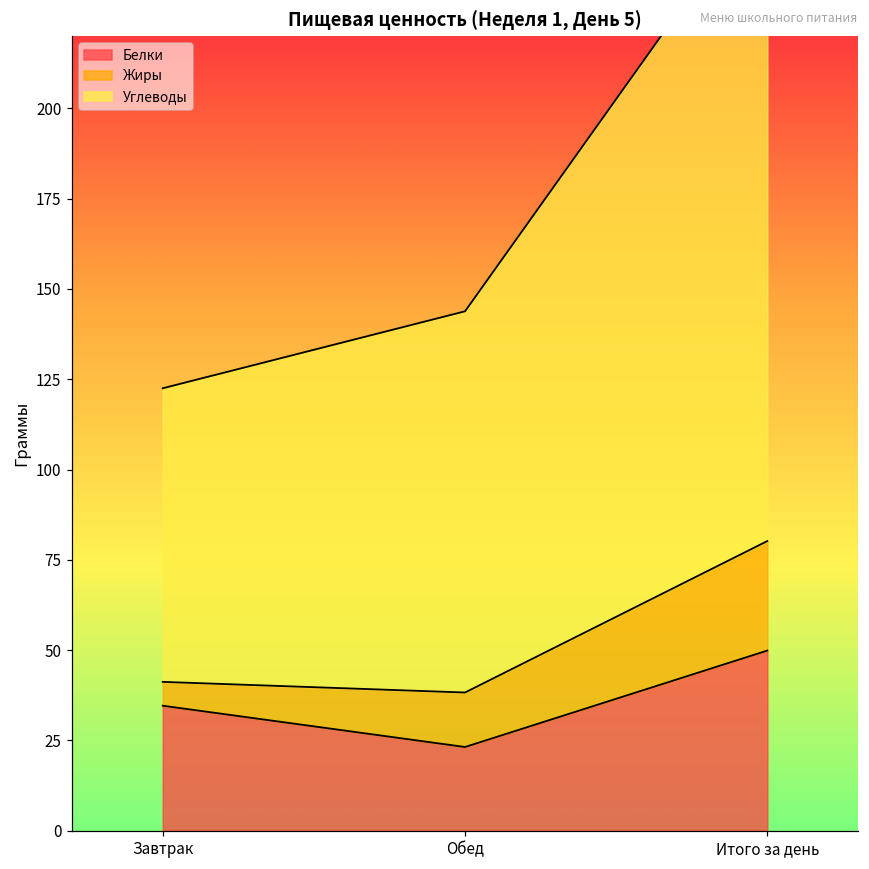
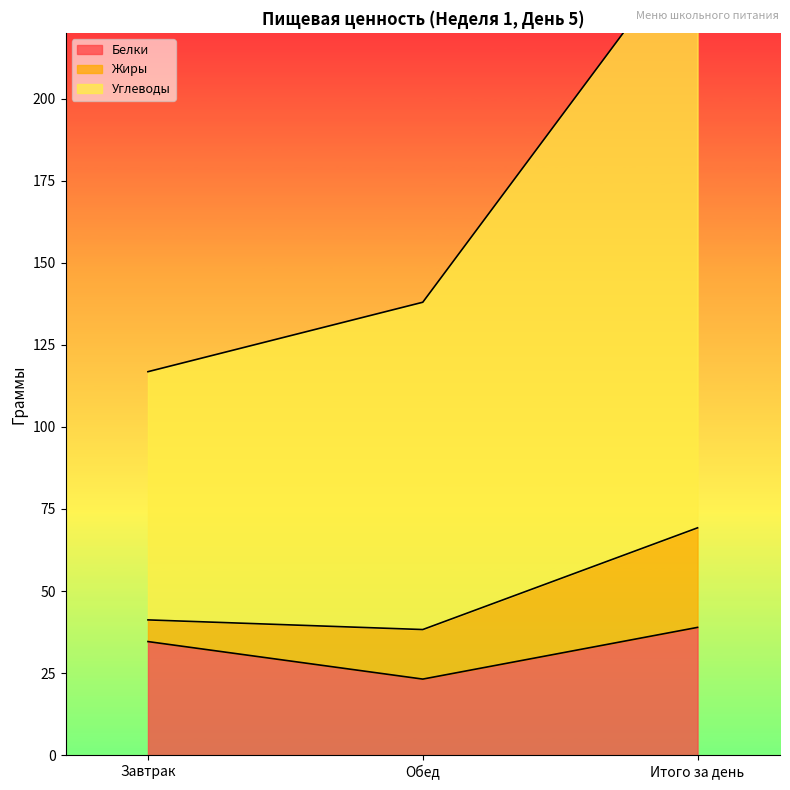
  {
    "Белки": {
      "Завтрак": 35,
      "Обед": 23,
-     "Итого за день": 50
+     "Итого за день": 39
    },
    "Жиры": {
      "Завтрак": 7,
      "Обед": 15,
      "Итого за день": 30
    },
    "Углеводы": {
-     "Завтрак": 81,
-     "Обед": 106
+     "Завтрак": 76,
+     "Обед": 100
    }
  }
